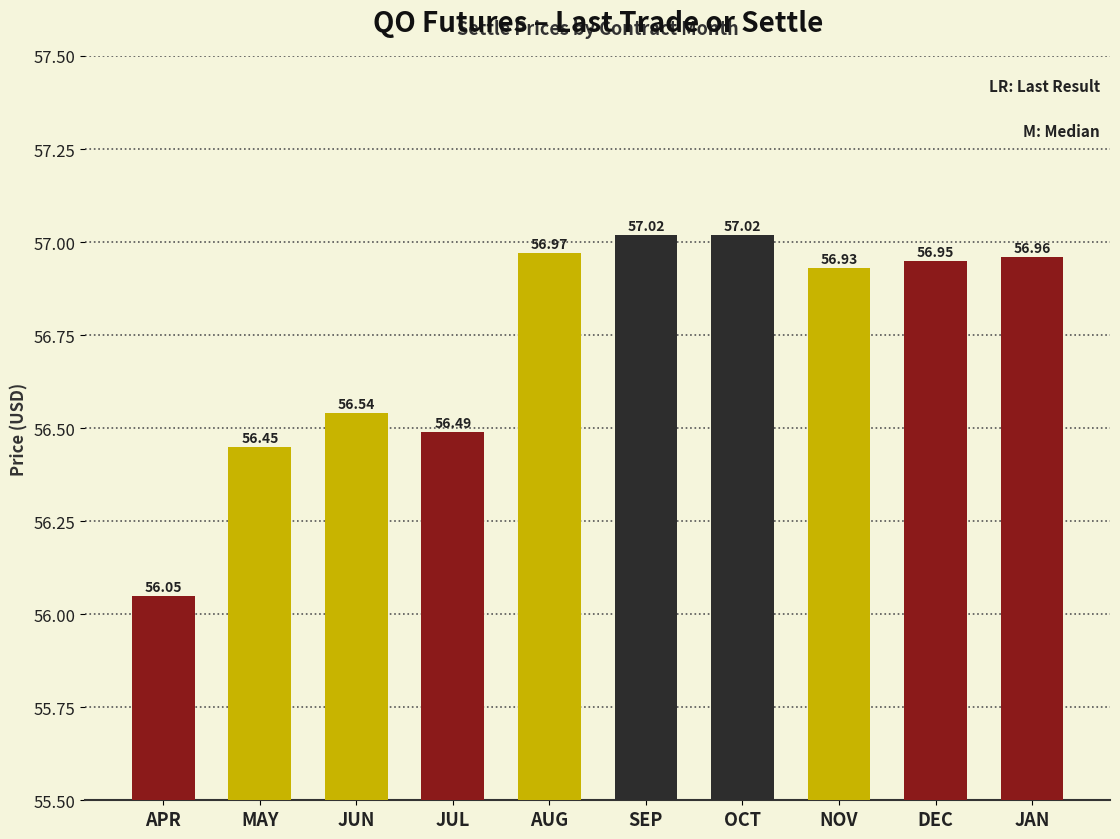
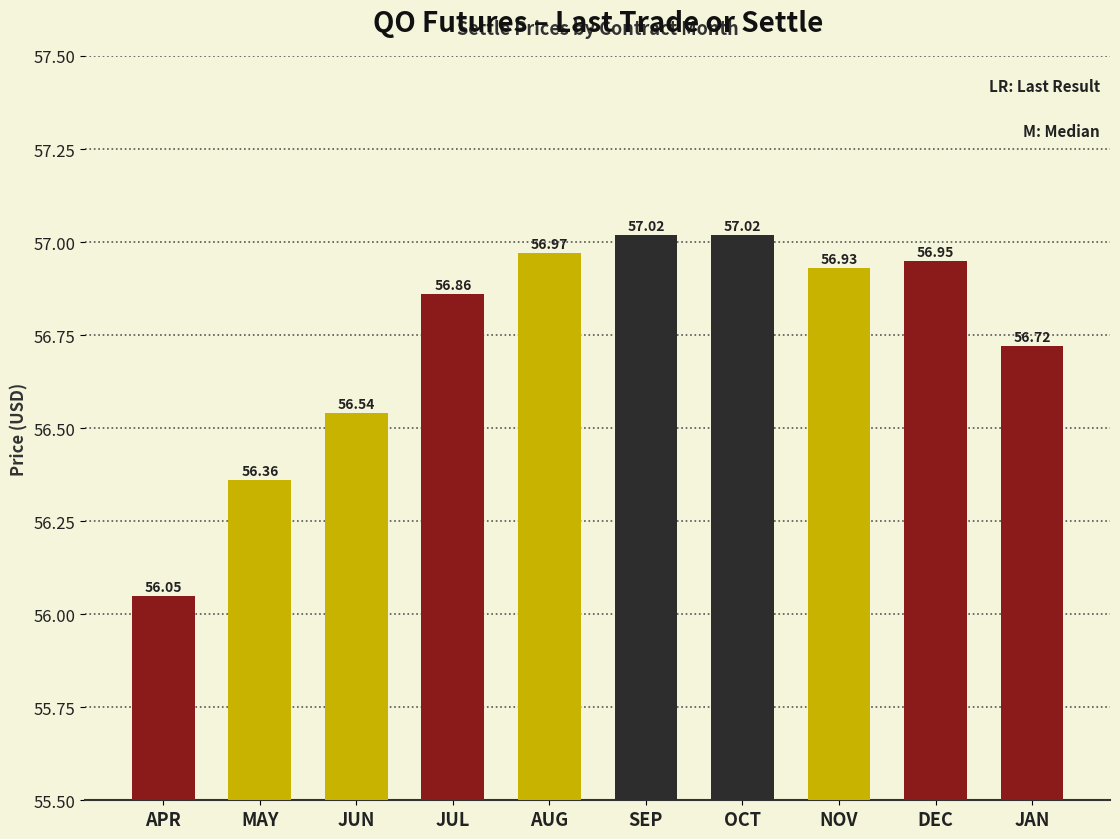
  {
    "APR": 56.05,
-   "MAY": 56.45,
+   "MAY": 56.36,
    "JUN": 56.54,
-   "JUL": 56.49,
+   "JUL": 56.86,
    "AUG": 56.97,
    "SEP": 57.02,
    "OCT": 57.02,
    "NOV": 56.93,
    "DEC": 56.95,
-   "JAN": 56.96
+   "JAN": 56.72
  }
